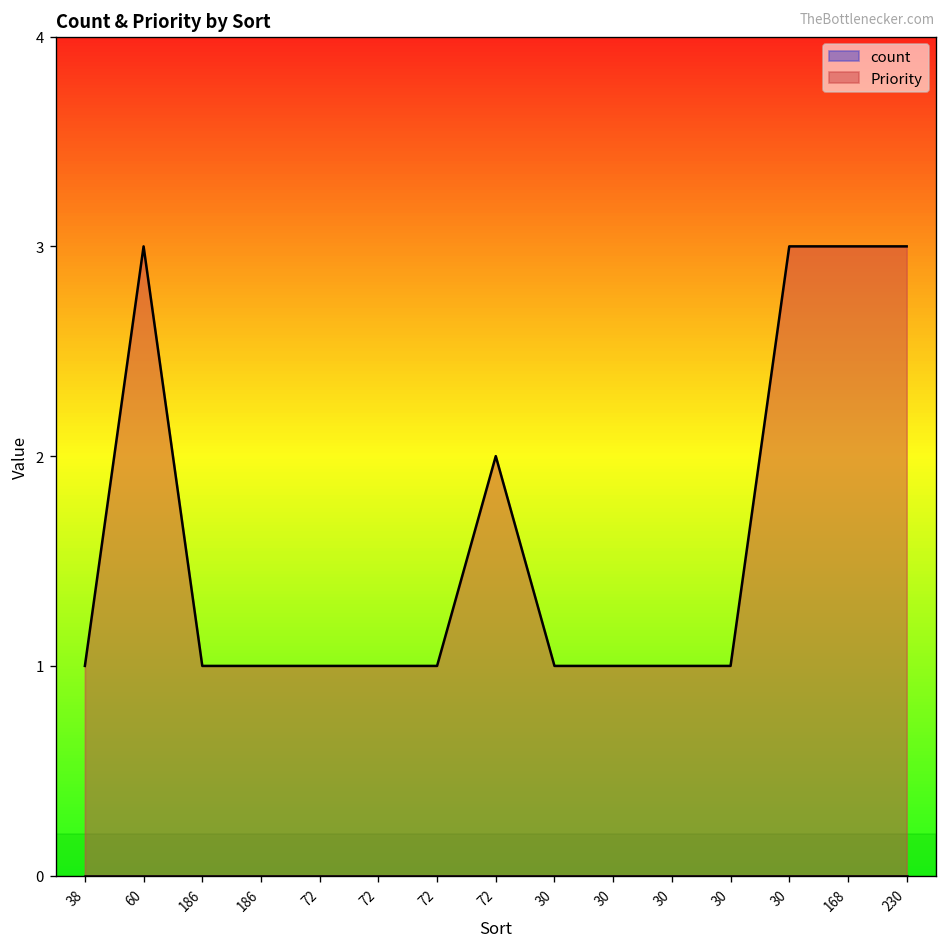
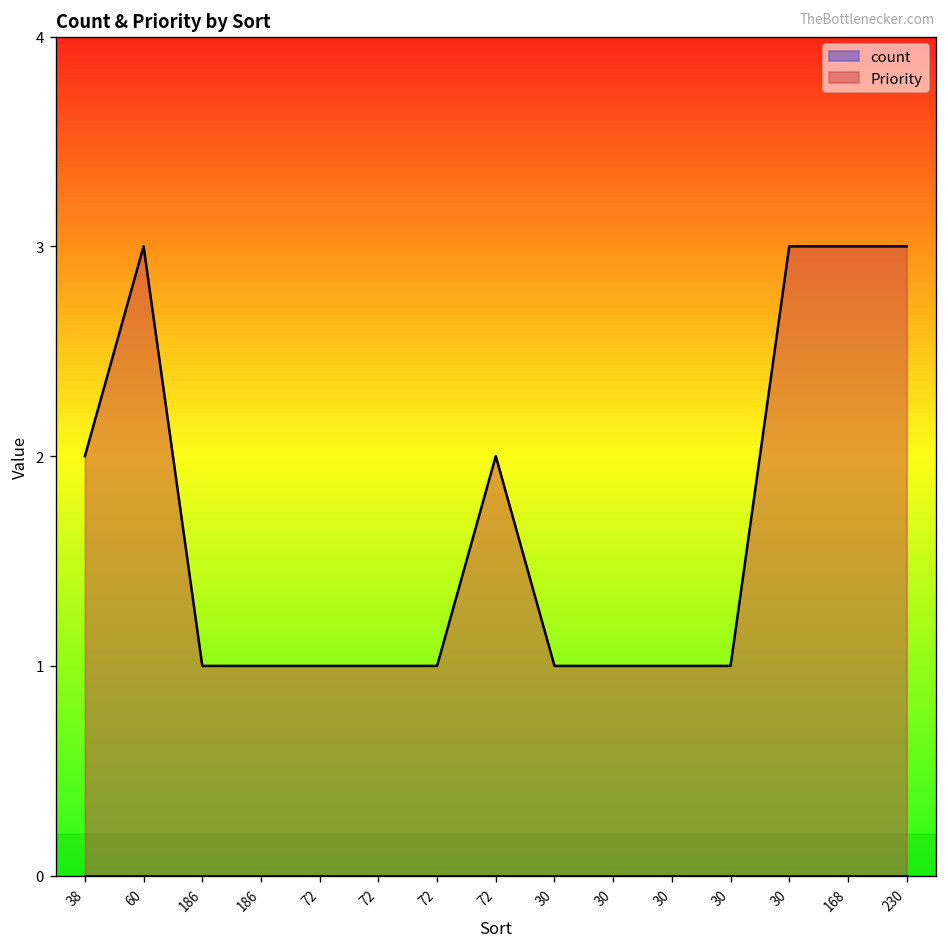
  {
    "count": {
      "38": 0,
      "60": 0,
      "168": 0,
      "230": 0
    },
    "Priority": {
-     "38": 1,
+     "38": 2,
      "60": 3,
      "168": 3,
      "230": 3
    }
  }
